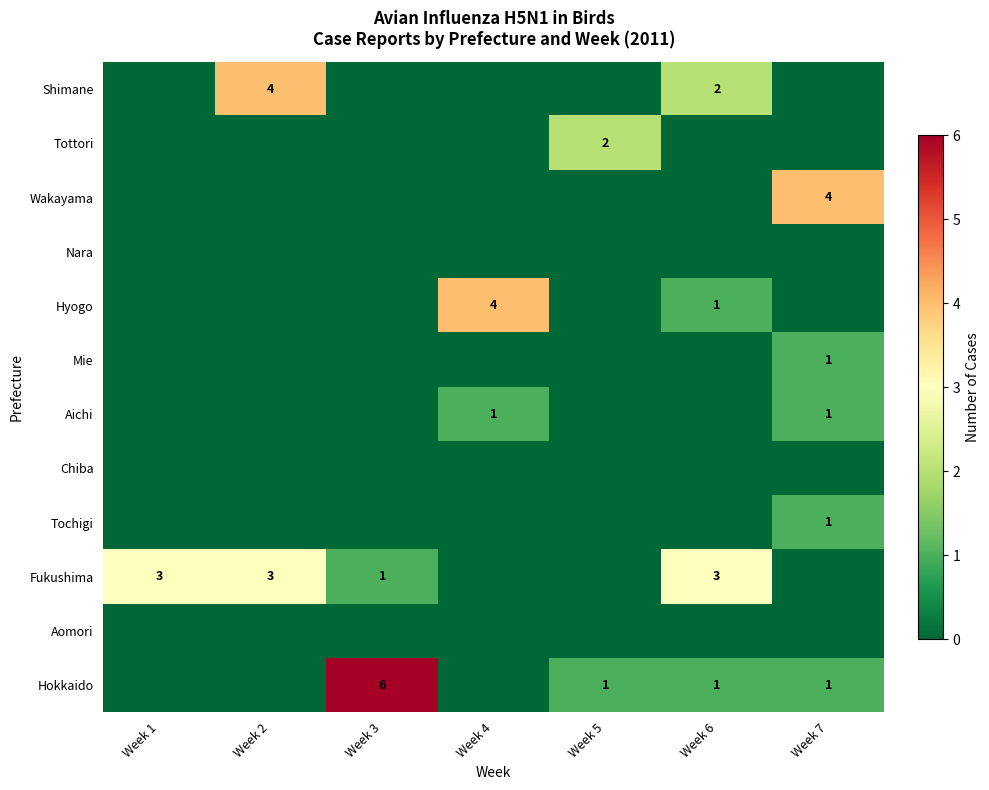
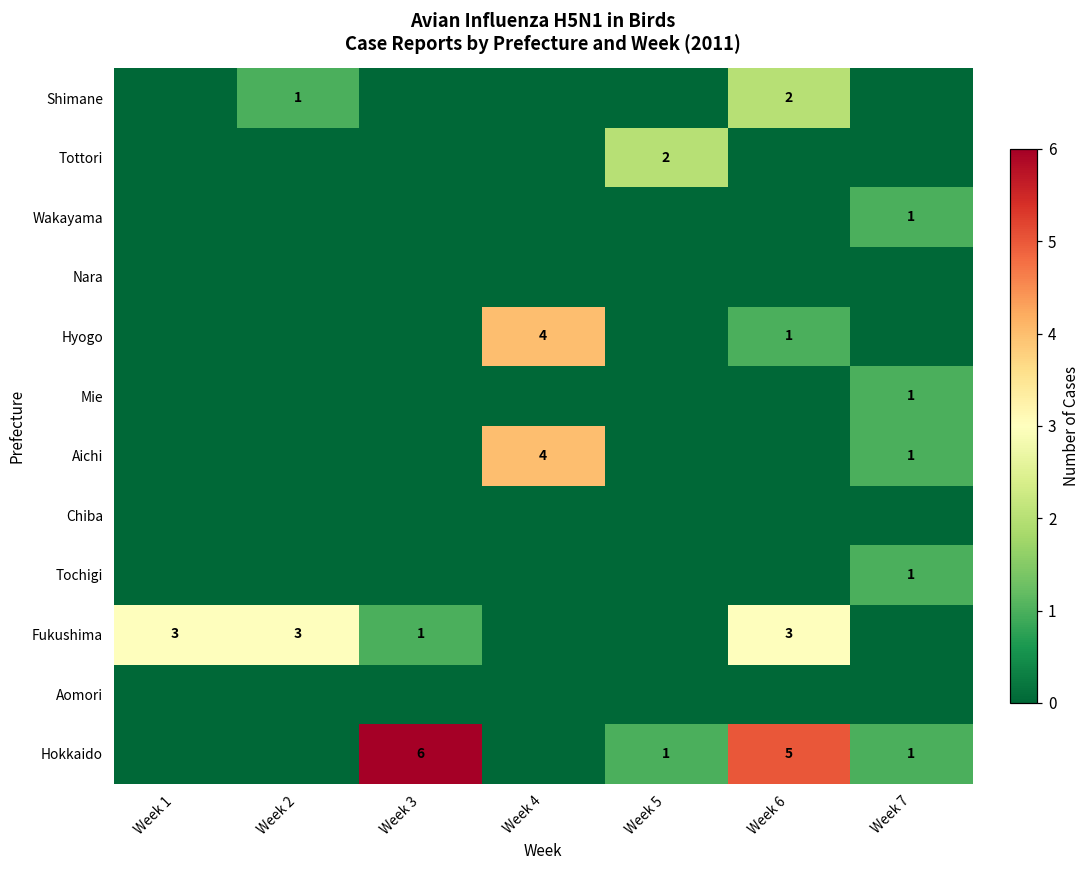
  {
    "Shimane": {
-     "Week 2": 4,
+     "Week 2": 1,
      "Week 6": 2
    },
    "Tottori": {
      "Week 5": 2
    },
    "Wakayama": {
-     "Week 7": 4
+     "Week 7": 1
    },
    "Hyogo": {
      "Week 4": 4,
      "Week 6": 1
    },
    "Mie": {
      "Week 7": 1
    },
    "Aichi": {
-     "Week 4": 1,
+     "Week 4": 4,
      "Week 7": 1
    },
    "Tochigi": {
      "Week 7": 1
    },
    "Fukushima": {
      "Week 1": 3,
      "Week 2": 3,
      "Week 3": 1,
      "Week 6": 3
    },
    "Hokkaido": {
      "Week 3": 6,
      "Week 5": 1,
-     "Week 6": 1,
+     "Week 6": 5,
      "Week 7": 1
    }
  }
